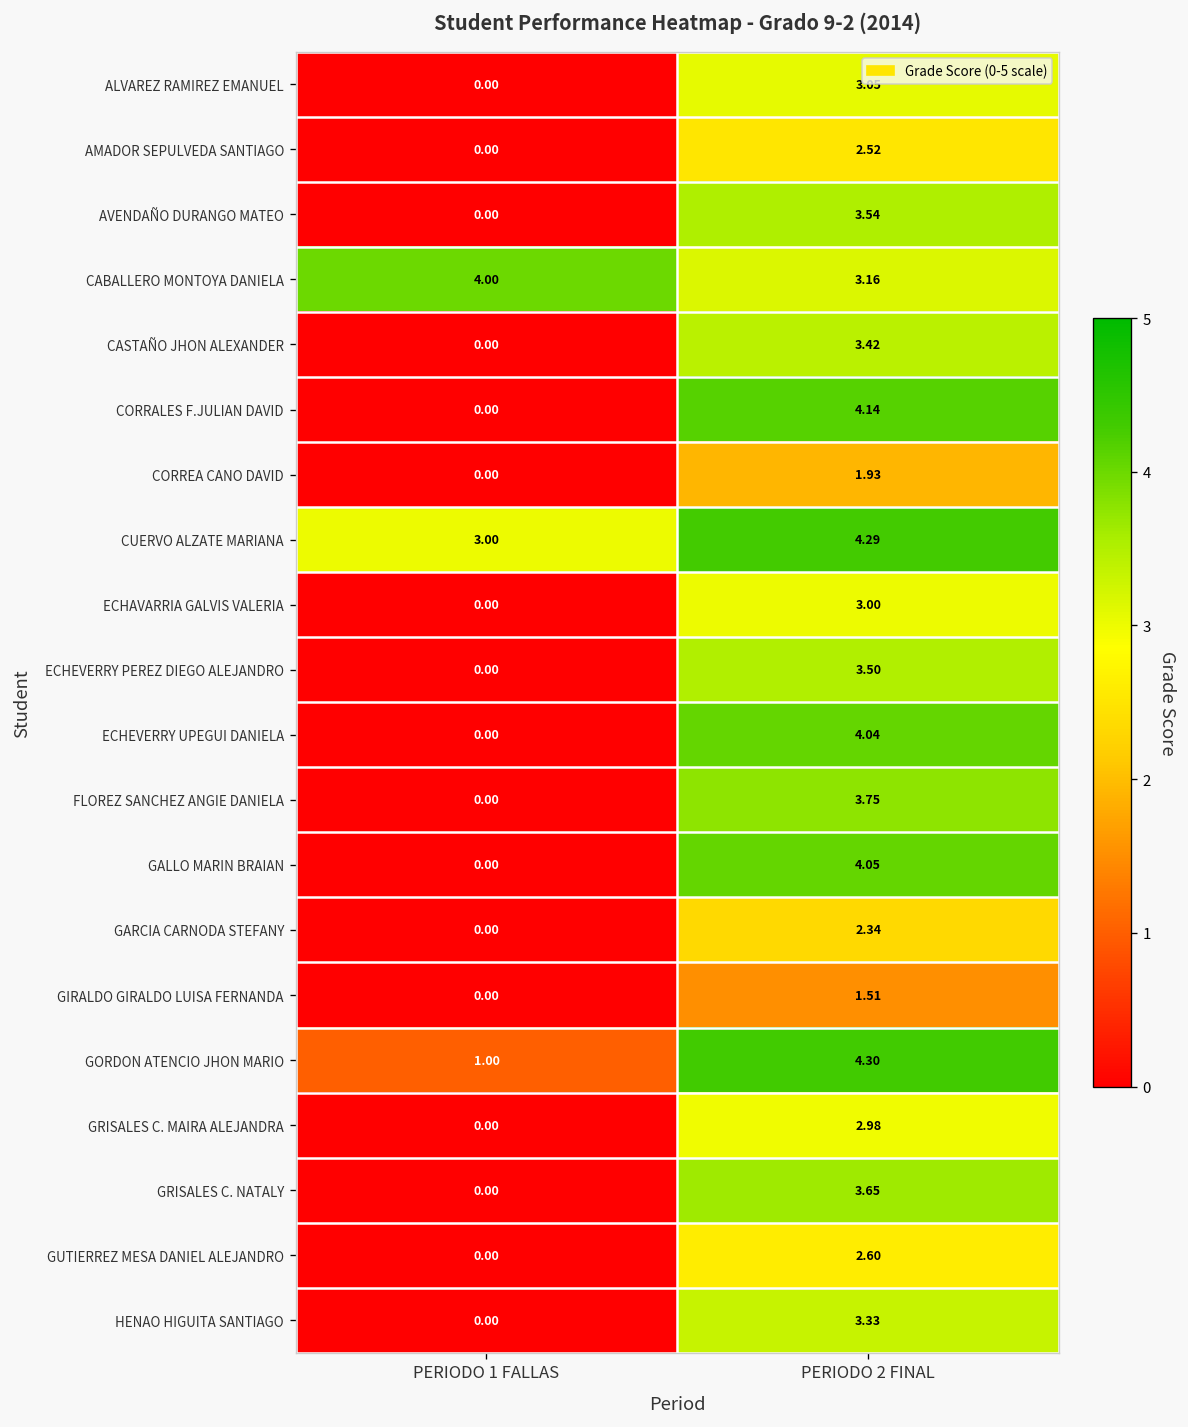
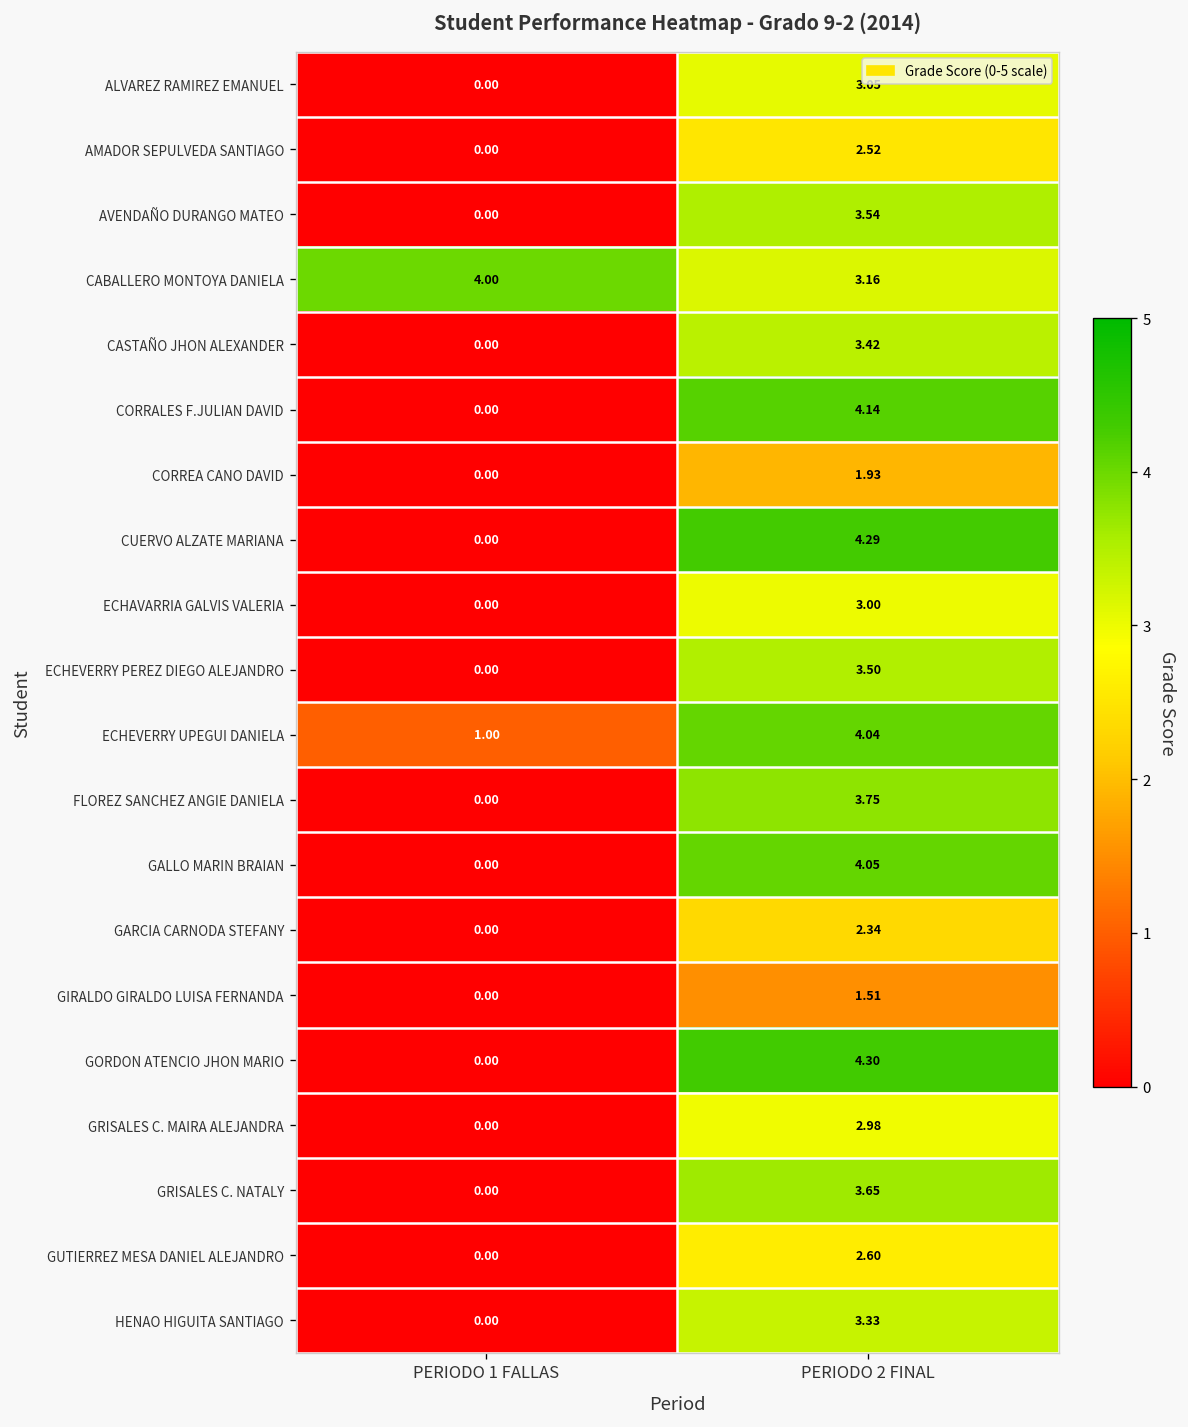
  {
    "ALVAREZ RAMIREZ EMANUEL": {
      "PERIODO 1 FALLAS": 0.00
    },
    "AMADOR SEPULVEDA SANTIAGO": {
      "PERIODO 1 FALLAS": 0.00,
      "PERIODO 2 FINAL": 2.52
    },
    "AVENDAÑO DURANGO MATEO": {
      "PERIODO 1 FALLAS": 0.00,
      "PERIODO 2 FINAL": 3.54
    },
    "CABALLERO MONTOYA DANIELA": {
      "PERIODO 1 FALLAS": 4.00,
      "PERIODO 2 FINAL": 3.16
    },
    "CASTAÑO JHON ALEXANDER": {
      "PERIODO 1 FALLAS": 0.00,
      "PERIODO 2 FINAL": 3.42
    },
    "CORRALES F.JULIAN DAVID": {
      "PERIODO 1 FALLAS": 0.00,
      "PERIODO 2 FINAL": 4.14
    },
    "CORREA CANO DAVID": {
      "PERIODO 1 FALLAS": 0.00,
      "PERIODO 2 FINAL": 1.93
    },
    "CUERVO ALZATE MARIANA": {
-     "PERIODO 1 FALLAS": 3.00,
+     "PERIODO 1 FALLAS": 0.00,
      "PERIODO 2 FINAL": 4.29
    },
    "ECHAVARRIA GALVIS VALERIA": {
      "PERIODO 1 FALLAS": 0.00,
      "PERIODO 2 FINAL": 3.00
    },
    "ECHEVERRY PEREZ DIEGO ALEJANDRO": {
      "PERIODO 1 FALLAS": 0.00,
      "PERIODO 2 FINAL": 3.50
    },
    "ECHEVERRY UPEGUI DANIELA": {
-     "PERIODO 1 FALLAS": 0.00,
+     "PERIODO 1 FALLAS": 1.00,
      "PERIODO 2 FINAL": 4.04
    },
    "FLOREZ SANCHEZ ANGIE DANIELA": {
      "PERIODO 1 FALLAS": 0.00,
      "PERIODO 2 FINAL": 3.75
    },
    "GALLO MARIN BRAIAN": {
      "PERIODO 1 FALLAS": 0.00,
      "PERIODO 2 FINAL": 4.05
    },
    "GARCIA CARNODA STEFANY": {
      "PERIODO 1 FALLAS": 0.00,
      "PERIODO 2 FINAL": 2.34
    },
    "GIRALDO GIRALDO LUISA FERNANDA": {
      "PERIODO 1 FALLAS": 0.00,
      "PERIODO 2 FINAL": 1.51
    },
    "GORDON ATENCIO JHON MARIO": {
-     "PERIODO 1 FALLAS": 1.00,
+     "PERIODO 1 FALLAS": 0.00,
      "PERIODO 2 FINAL": 4.30
    },
    "GRISALES C. MAIRA ALEJANDRA": {
      "PERIODO 1 FALLAS": 0.00,
      "PERIODO 2 FINAL": 2.98
    },
    "GRISALES C. NATALY": {
      "PERIODO 1 FALLAS": 0.00,
      "PERIODO 2 FINAL": 3.65
    },
    "GUTIERREZ MESA DANIEL ALEJANDRO": {
      "PERIODO 1 FALLAS": 0.00,
      "PERIODO 2 FINAL": 2.60
    },
    "HENAO HIGUITA SANTIAGO": {
      "PERIODO 1 FALLAS": 0.00,
      "PERIODO 2 FINAL": 3.33
    }
  }
